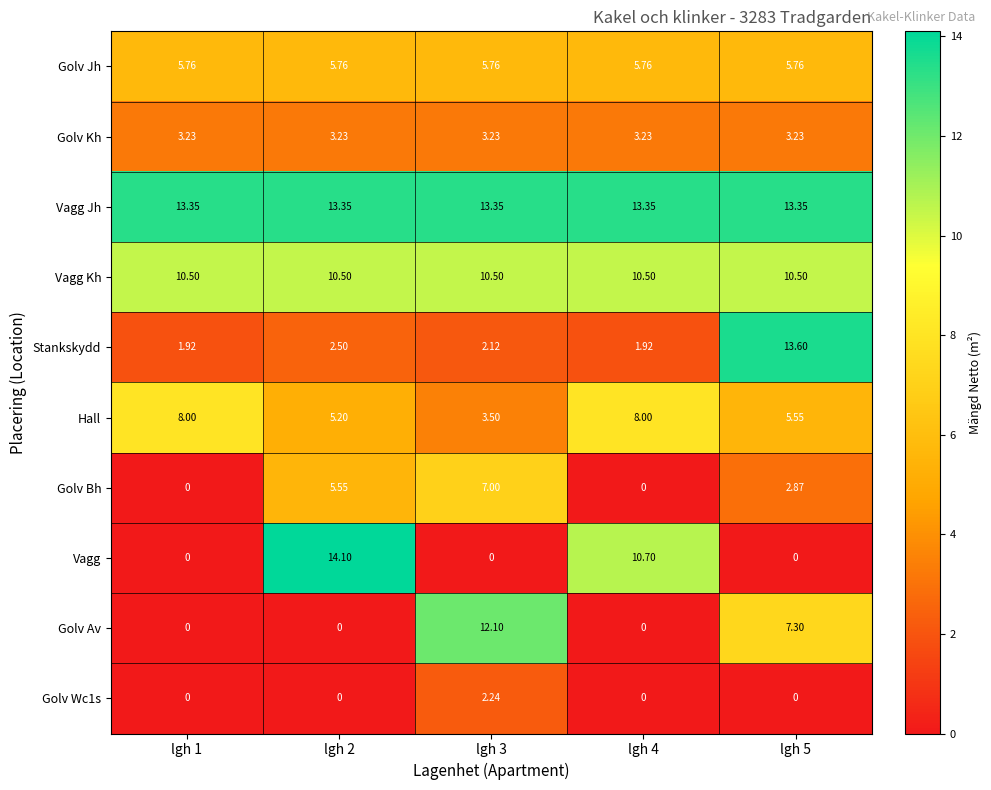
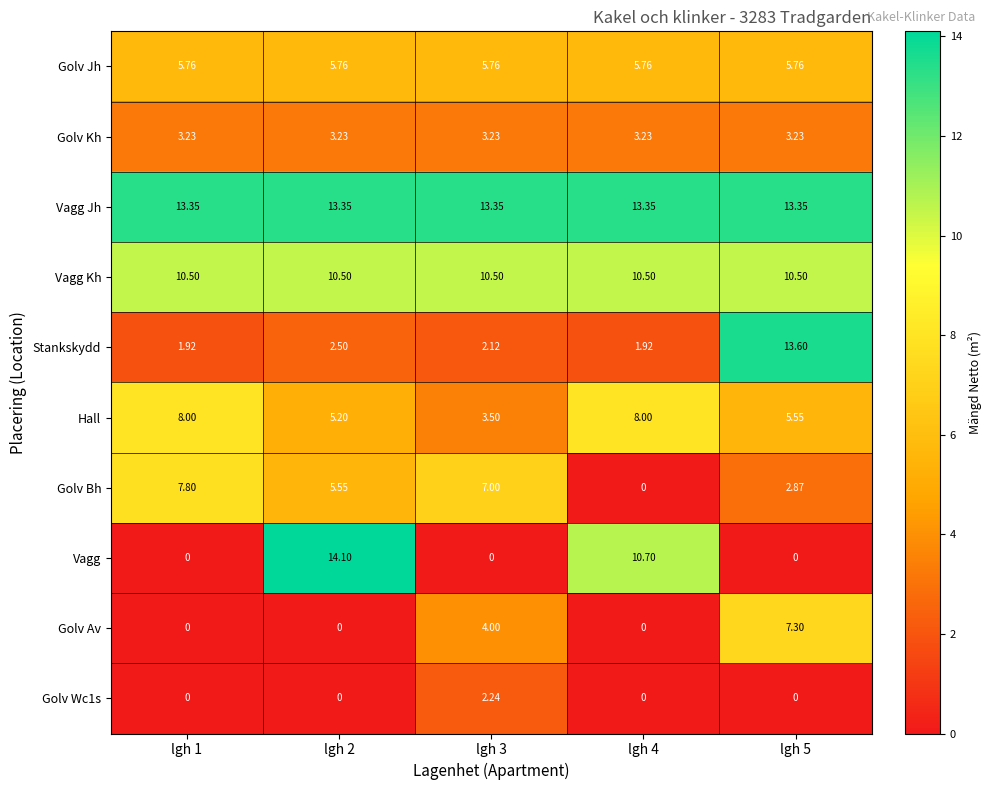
  {
    "Golv Jh": {
      "lgh 1": 5.76,
      "lgh 2": 5.76,
      "lgh 3": 5.76,
      "lgh 4": 5.76,
      "lgh 5": 5.76
    },
    "Golv Kh": {
      "lgh 1": 3.23,
      "lgh 2": 3.23,
      "lgh 3": 3.23,
      "lgh 4": 3.23,
      "lgh 5": 3.23
    },
    "Vagg Jh": {
      "lgh 1": 13.35,
      "lgh 2": 13.35,
      "lgh 3": 13.35,
      "lgh 4": 13.35,
      "lgh 5": 13.35
    },
    "Vagg Kh": {
      "lgh 1": 10.50,
      "lgh 2": 10.50,
      "lgh 3": 10.50,
      "lgh 4": 10.50,
      "lgh 5": 10.50
    },
    "Stankskydd": {
      "lgh 1": 1.92,
      "lgh 2": 2.50,
      "lgh 3": 2.12,
      "lgh 4": 1.92,
      "lgh 5": 13.60
    },
    "Hall": {
      "lgh 1": 8.00,
      "lgh 2": 5.20,
      "lgh 3": 3.50,
      "lgh 4": 8.00,
      "lgh 5": 5.55
    },
    "Golv Bh": {
-     "lgh 1": 0,
+     "lgh 1": 7.80,
      "lgh 2": 5.55,
      "lgh 3": 7.00,
      "lgh 4": 0,
      "lgh 5": 2.87
    },
    "Vagg": {
      "lgh 1": 0,
      "lgh 2": 14.10,
      "lgh 3": 0,
      "lgh 4": 10.70,
      "lgh 5": 0
    },
    "Golv Av": {
      "lgh 1": 0,
      "lgh 2": 0,
-     "lgh 3": 12.10,
+     "lgh 3": 4.00,
      "lgh 4": 0,
      "lgh 5": 7.30
    },
    "Golv Wc1s": {
      "lgh 1": 0,
      "lgh 2": 0,
      "lgh 3": 2.24,
      "lgh 4": 0,
      "lgh 5": 0
    }
  }
